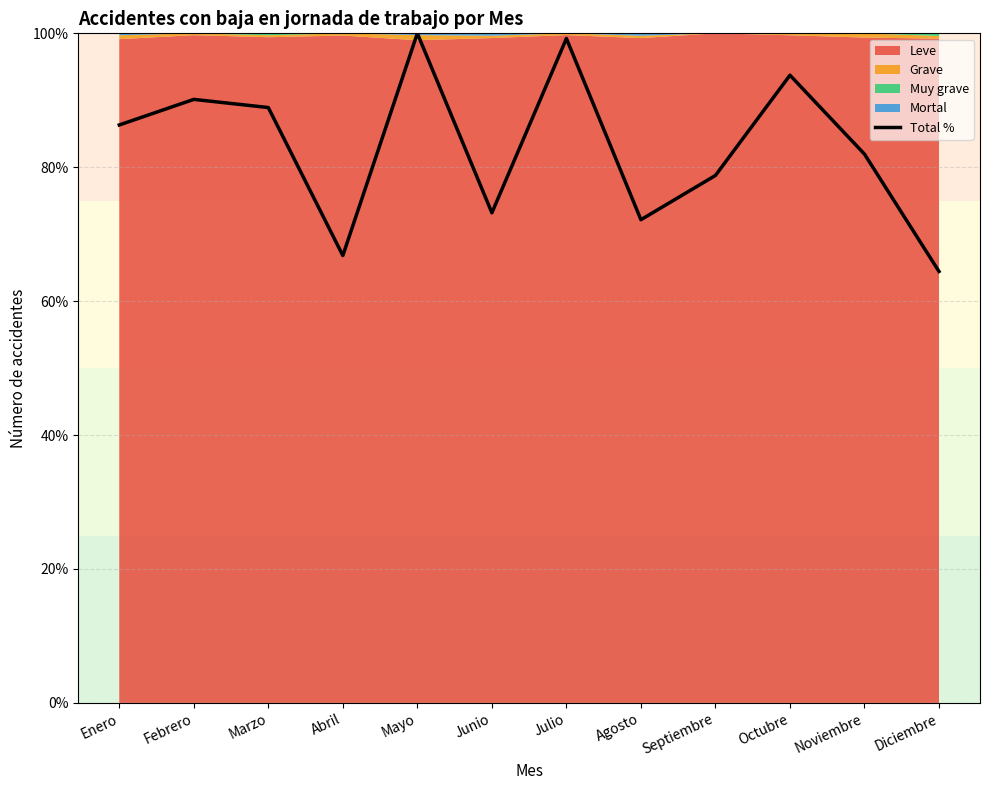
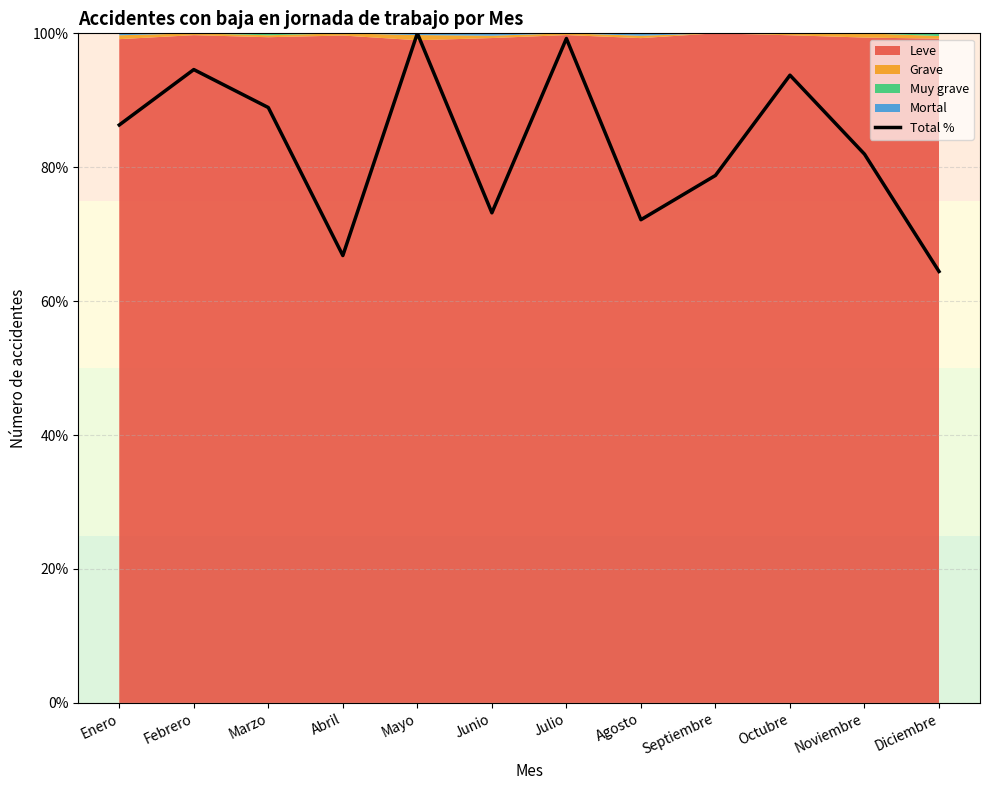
  {
    "Total %": {
      "Enero": "86%",
-     "Febrero": "90%",
+     "Febrero": "95%",
      "Marzo": "89%",
      "Abril": "67%",
      "Junio": "73%",
      "Julio": "99%",
      "Agosto": "72%",
      "Septiembre": "79%",
      "Octubre": "94%",
      "Noviembre": "82%",
      "Diciembre": "64%"
    },
    "Leve": {
      "Enero": "99%",
      "Mayo": "99%",
      "Noviembre": "99%",
      "Diciembre": "99%"
    },
    "Grave": {
      "Diciembre": "0%"
    }
  }
